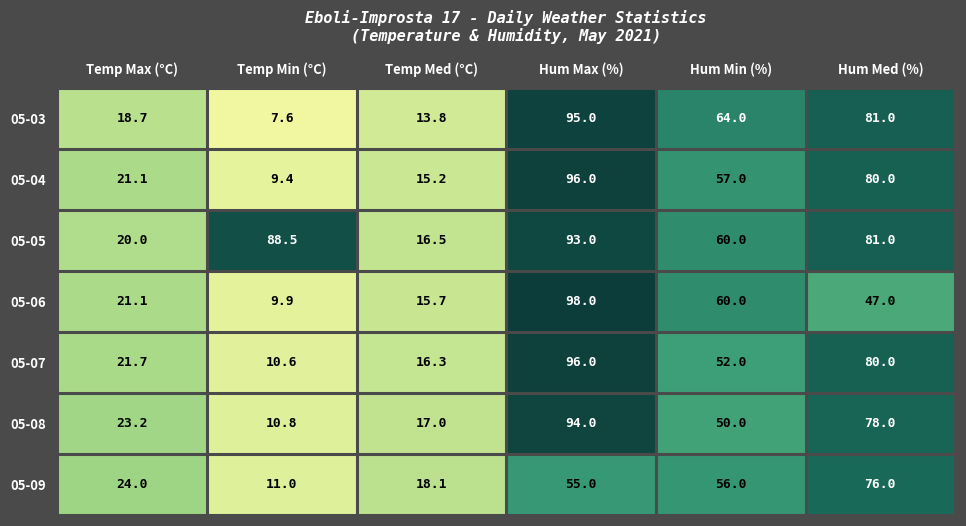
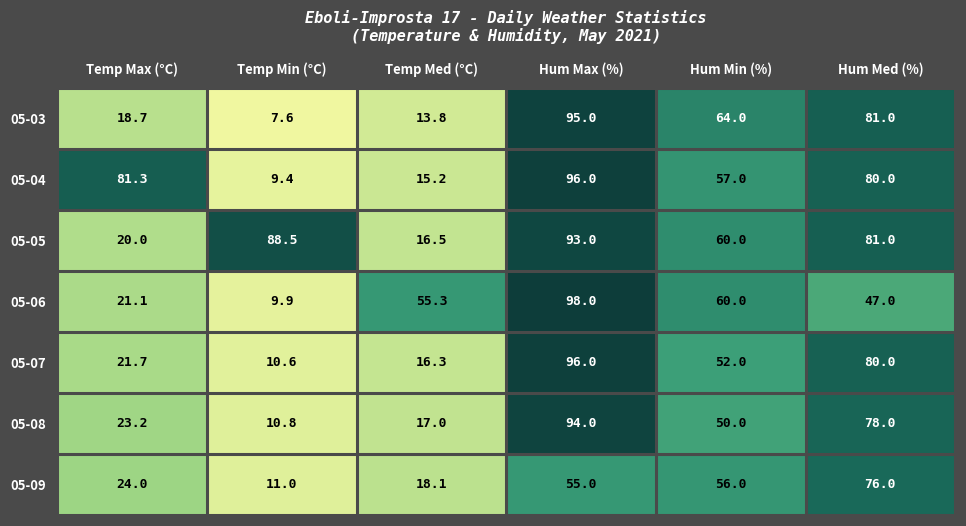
  {
    "05-03": {
      "Temp Max (°C)": 18.7,
      "Temp Min (°C)": 7.6,
      "Temp Med (°C)": 13.8,
      "Hum Max (%)": 95.0,
      "Hum Min (%)": 64.0,
      "Hum Med (%)": 81.0
    },
    "05-04": {
-     "Temp Max (°C)": 21.1,
+     "Temp Max (°C)": 81.3,
      "Temp Min (°C)": 9.4,
      "Temp Med (°C)": 15.2,
      "Hum Max (%)": 96.0,
      "Hum Min (%)": 57.0,
      "Hum Med (%)": 80.0
    },
    "05-05": {
      "Temp Max (°C)": 20.0,
      "Temp Min (°C)": 88.5,
      "Temp Med (°C)": 16.5,
      "Hum Max (%)": 93.0,
      "Hum Min (%)": 60.0,
      "Hum Med (%)": 81.0
    },
    "05-06": {
      "Temp Max (°C)": 21.1,
      "Temp Min (°C)": 9.9,
-     "Temp Med (°C)": 15.7,
+     "Temp Med (°C)": 55.3,
      "Hum Max (%)": 98.0,
      "Hum Min (%)": 60.0,
      "Hum Med (%)": 47.0
    },
    "05-07": {
      "Temp Max (°C)": 21.7,
      "Temp Min (°C)": 10.6,
      "Temp Med (°C)": 16.3,
      "Hum Max (%)": 96.0,
      "Hum Min (%)": 52.0,
      "Hum Med (%)": 80.0
    },
    "05-08": {
      "Temp Max (°C)": 23.2,
      "Temp Min (°C)": 10.8,
      "Temp Med (°C)": 17.0,
      "Hum Max (%)": 94.0,
      "Hum Min (%)": 50.0,
      "Hum Med (%)": 78.0
    },
    "05-09": {
      "Temp Max (°C)": 24.0,
      "Temp Min (°C)": 11.0,
      "Temp Med (°C)": 18.1,
      "Hum Max (%)": 55.0,
      "Hum Min (%)": 56.0,
      "Hum Med (%)": 76.0
    }
  }
